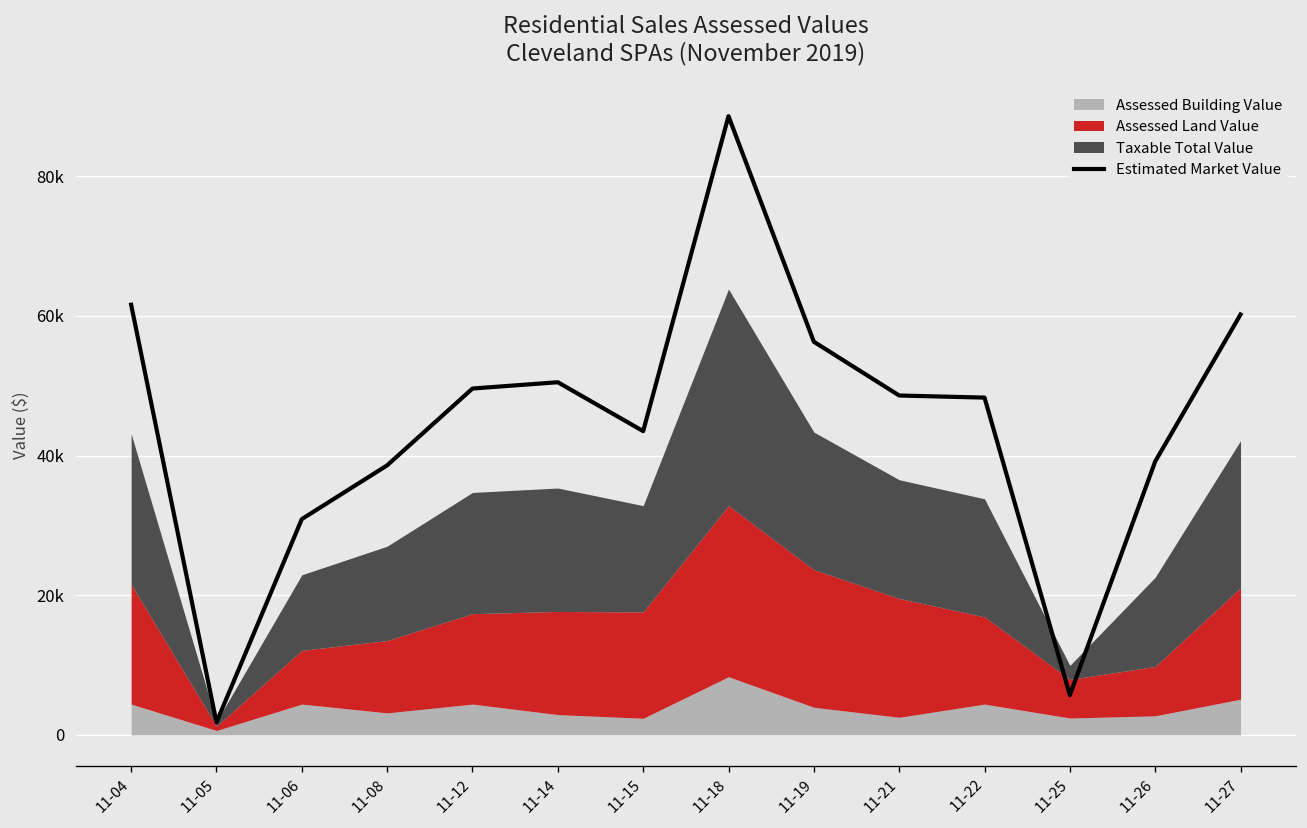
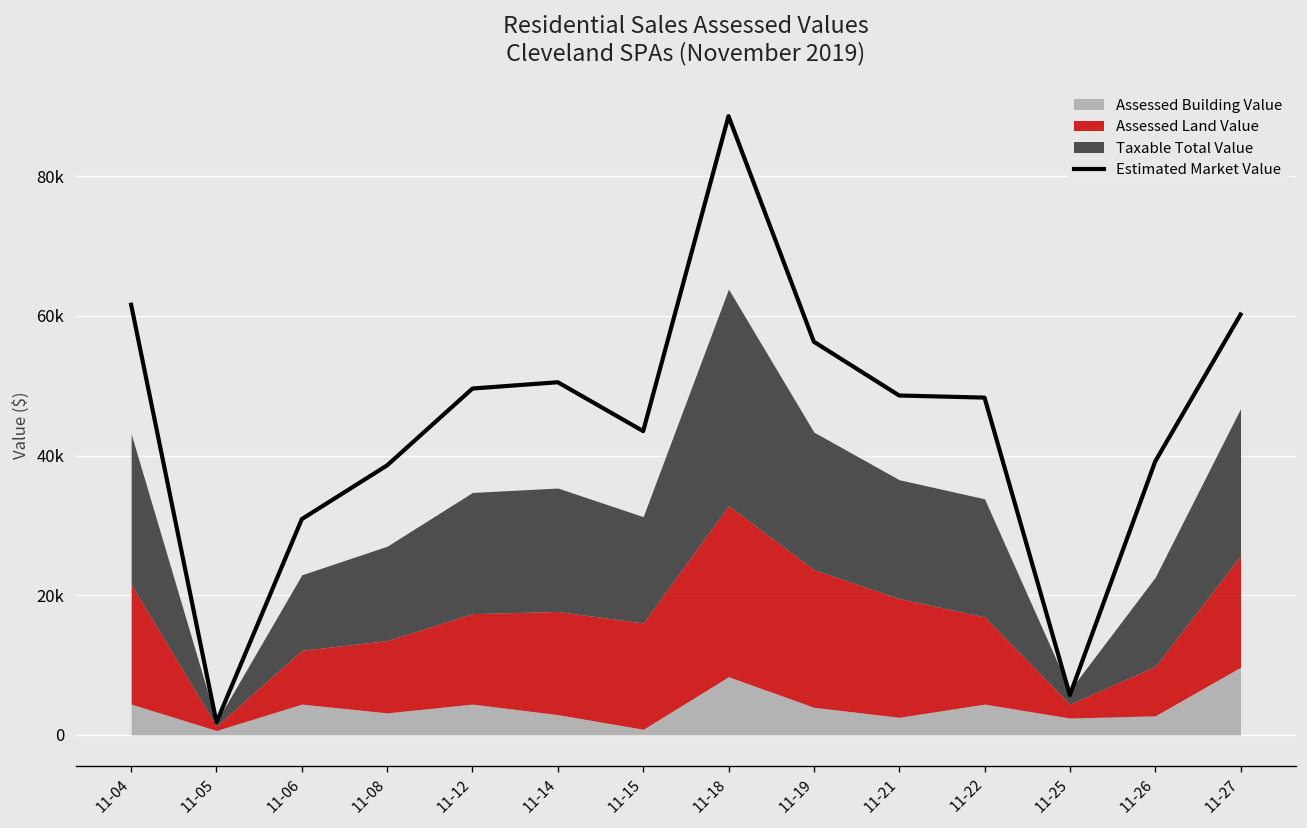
  {
    "Estimated Market Value": {
      "11-04": 62000,
      "11-06": 31000,
      "11-08": 39000,
      "11-12": 50000,
      "11-14": 51000,
      "11-15": 44000,
      "11-18": 89000,
      "11-19": 56000,
      "11-21": 49000,
      "11-22": 48000,
      "11-25": 6000,
      "11-26": 39000,
      "11-27": 60000
    },
    "Assessed Building Value": {
      "11-04": 4000,
      "11-05": 1000,
      "11-06": 4000,
      "11-08": 3000,
      "11-12": 4000,
      "11-14": 3000,
-     "11-15": 2000,
+     "11-15": 1000,
      "11-18": 8000,
      "11-19": 4000,
      "11-21": 3000,
      "11-22": 4000,
      "11-25": 2000,
      "11-26": 3000,
-     "11-27": 5000
+     "11-27": 10000
    },
    "Assessed Land Value": {
      "11-04": 17000,
      "11-05": 1000,
      "11-06": 8000,
      "11-08": 10000,
      "11-12": 13000,
      "11-14": 15000,
      "11-15": 15000,
      "11-18": 25000,
      "11-19": 20000,
      "11-21": 17000,
      "11-22": 12000,
-     "11-25": 6000,
+     "11-25": 2000,
      "11-26": 7000,
      "11-27": 16000
    },
    "Taxable Total Value": {
      "11-04": 22000,
      "11-06": 11000,
      "11-08": 14000,
      "11-12": 17000,
      "11-14": 18000,
      "11-15": 15000,
      "11-18": 31000,
      "11-19": 20000,
      "11-21": 17000,
      "11-22": 17000,
      "11-25": 2000,
      "11-26": 13000,
      "11-27": 21000
    }
  }
